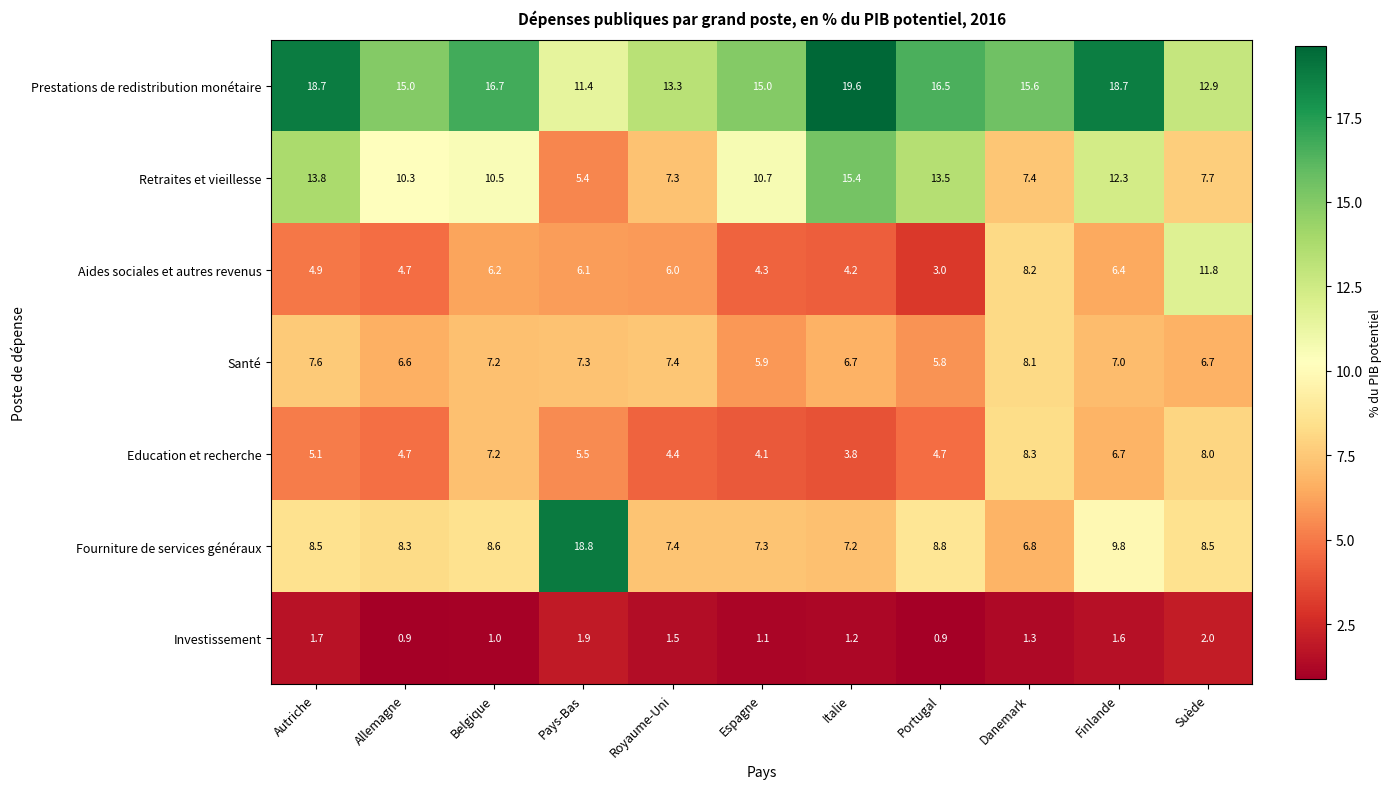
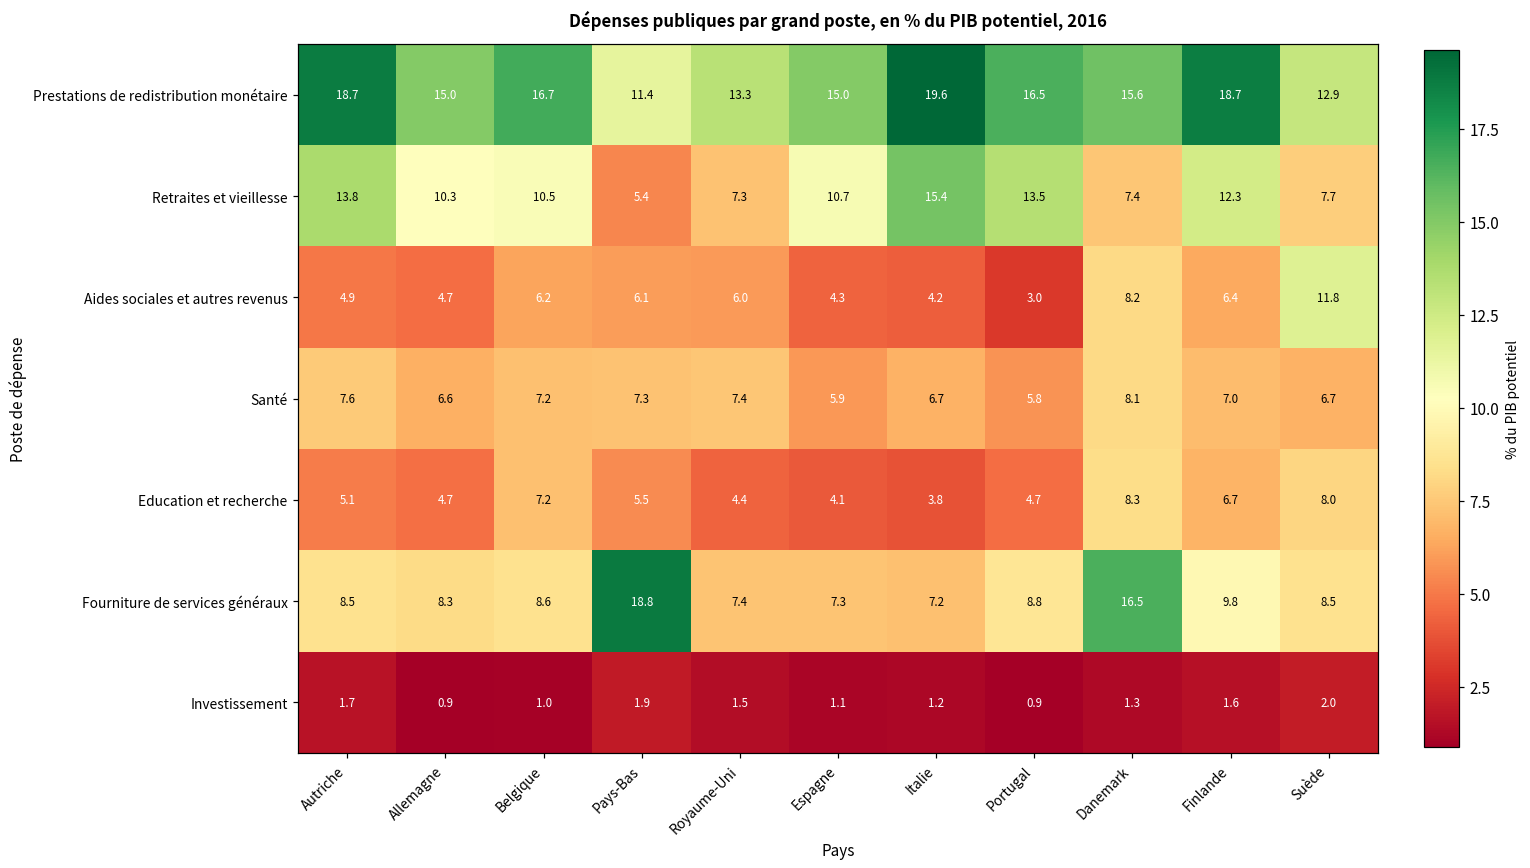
  {
    "Prestations de redistribution monétaire": {
      "Autriche": 18.7,
      "Allemagne": 15.0,
      "Belgique": 16.7,
      "Pays-Bas": 11.4,
      "Royaume-Uni": 13.3,
      "Espagne": 15.0,
      "Italie": 19.6,
      "Portugal": 16.5,
      "Danemark": 15.6,
      "Finlande": 18.7,
      "Suède": 12.9
    },
    "Retraites et vieillesse": {
      "Autriche": 13.8,
      "Allemagne": 10.3,
      "Belgique": 10.5,
      "Pays-Bas": 5.4,
      "Royaume-Uni": 7.3,
      "Espagne": 10.7,
      "Italie": 15.4,
      "Portugal": 13.5,
      "Danemark": 7.4,
      "Finlande": 12.3,
      "Suède": 7.7
    },
    "Aides sociales et autres revenus": {
      "Autriche": 4.9,
      "Allemagne": 4.7,
      "Belgique": 6.2,
      "Pays-Bas": 6.1,
      "Royaume-Uni": 6.0,
      "Espagne": 4.3,
      "Italie": 4.2,
      "Portugal": 3.0,
      "Danemark": 8.2,
      "Finlande": 6.4,
      "Suède": 11.8
    },
    "Santé": {
      "Autriche": 7.6,
      "Allemagne": 6.6,
      "Belgique": 7.2,
      "Pays-Bas": 7.3,
      "Royaume-Uni": 7.4,
      "Espagne": 5.9,
      "Italie": 6.7,
      "Portugal": 5.8,
      "Danemark": 8.1,
      "Finlande": 7.0,
      "Suède": 6.7
    },
    "Education et recherche": {
      "Autriche": 5.1,
      "Allemagne": 4.7,
      "Belgique": 7.2,
      "Pays-Bas": 5.5,
      "Royaume-Uni": 4.4,
      "Espagne": 4.1,
      "Italie": 3.8,
      "Portugal": 4.7,
      "Danemark": 8.3,
      "Finlande": 6.7,
      "Suède": 8.0
    },
    "Fourniture de services généraux": {
      "Autriche": 8.5,
      "Allemagne": 8.3,
      "Belgique": 8.6,
      "Pays-Bas": 18.8,
      "Royaume-Uni": 7.4,
      "Espagne": 7.3,
      "Italie": 7.2,
      "Portugal": 8.8,
-     "Danemark": 6.8,
+     "Danemark": 16.5,
      "Finlande": 9.8,
      "Suède": 8.5
    },
    "Investissement": {
      "Autriche": 1.7,
      "Allemagne": 0.9,
      "Belgique": 1.0,
      "Pays-Bas": 1.9,
      "Royaume-Uni": 1.5,
      "Espagne": 1.1,
      "Italie": 1.2,
      "Portugal": 0.9,
      "Danemark": 1.3,
      "Finlande": 1.6,
      "Suède": 2.0
    }
  }
